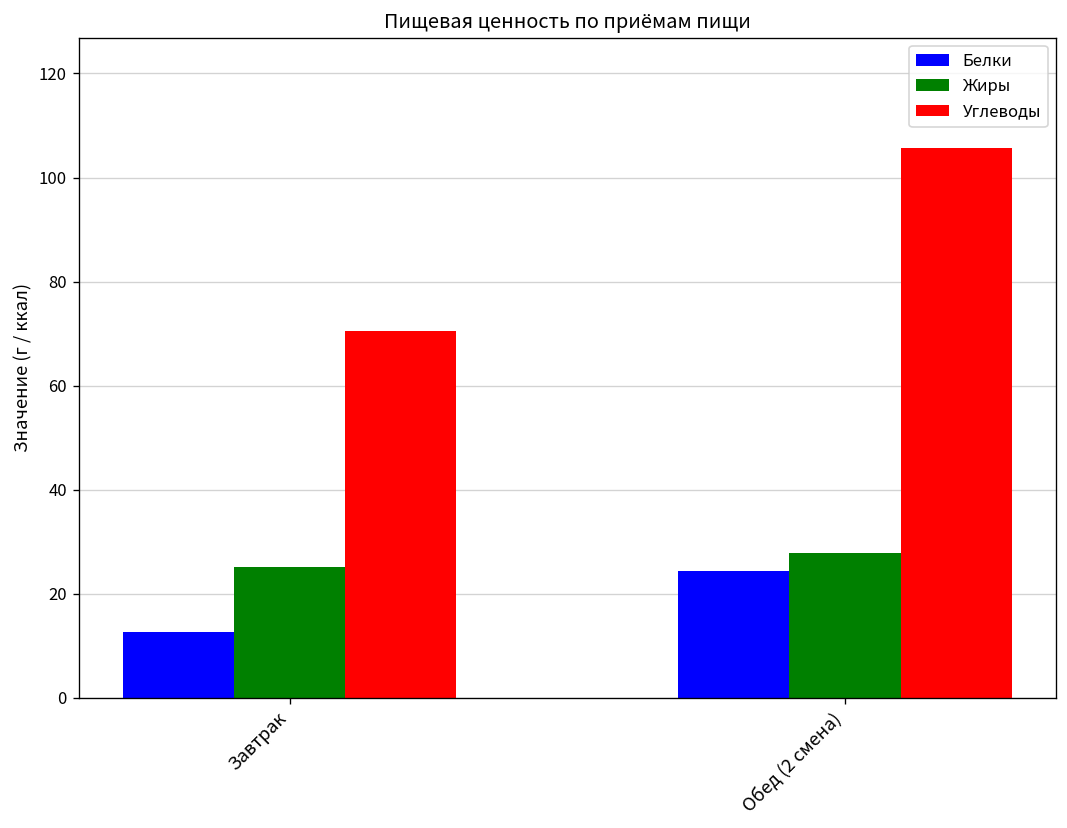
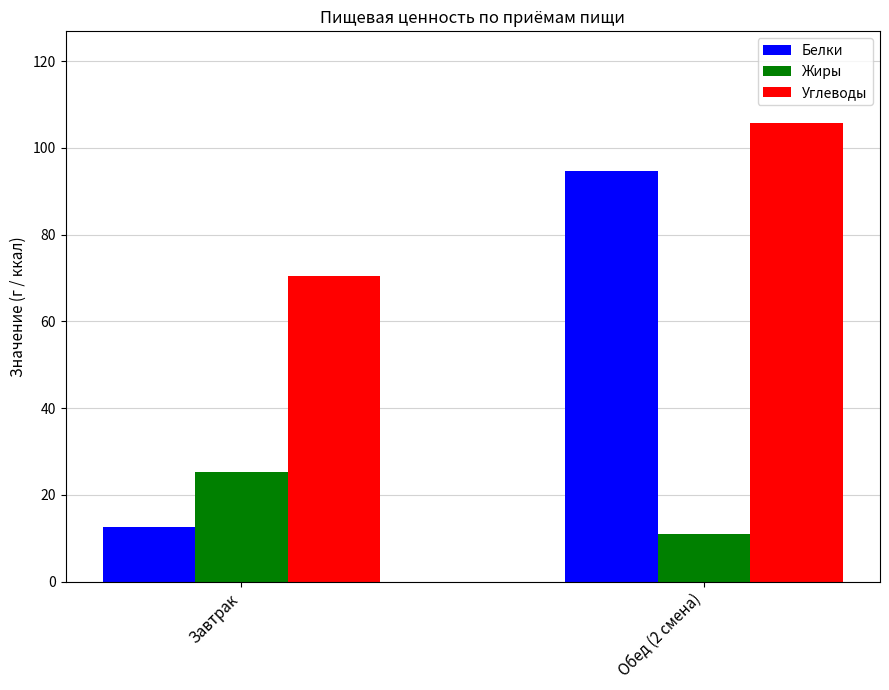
  {
    "Белки": {
      "Завтрак": 13,
-     "Обед (2 смена)": 24
+     "Обед (2 смена)": 95
    },
    "Жиры": {
      "Завтрак": 25,
-     "Обед (2 смена)": 28
+     "Обед (2 смена)": 11
    },
    "Углеводы": {
      "Завтрак": 71,
      "Обед (2 смена)": 106
    }
  }
